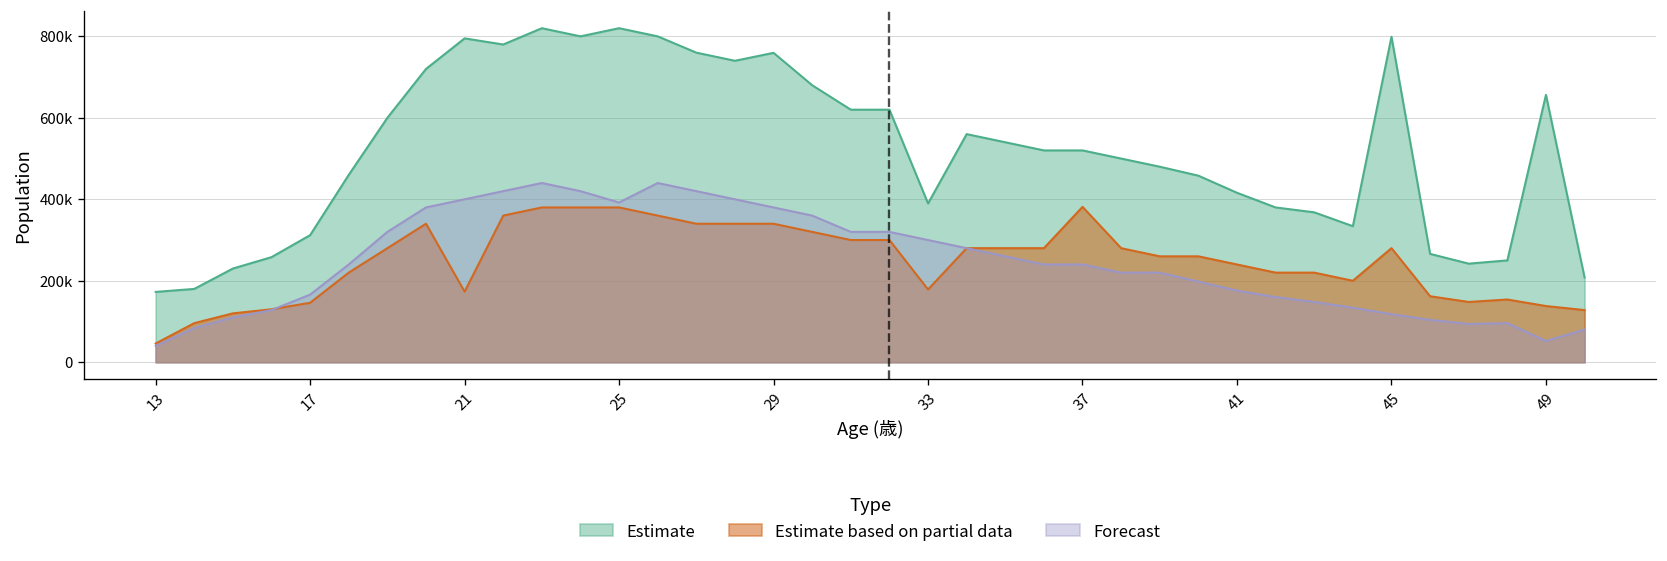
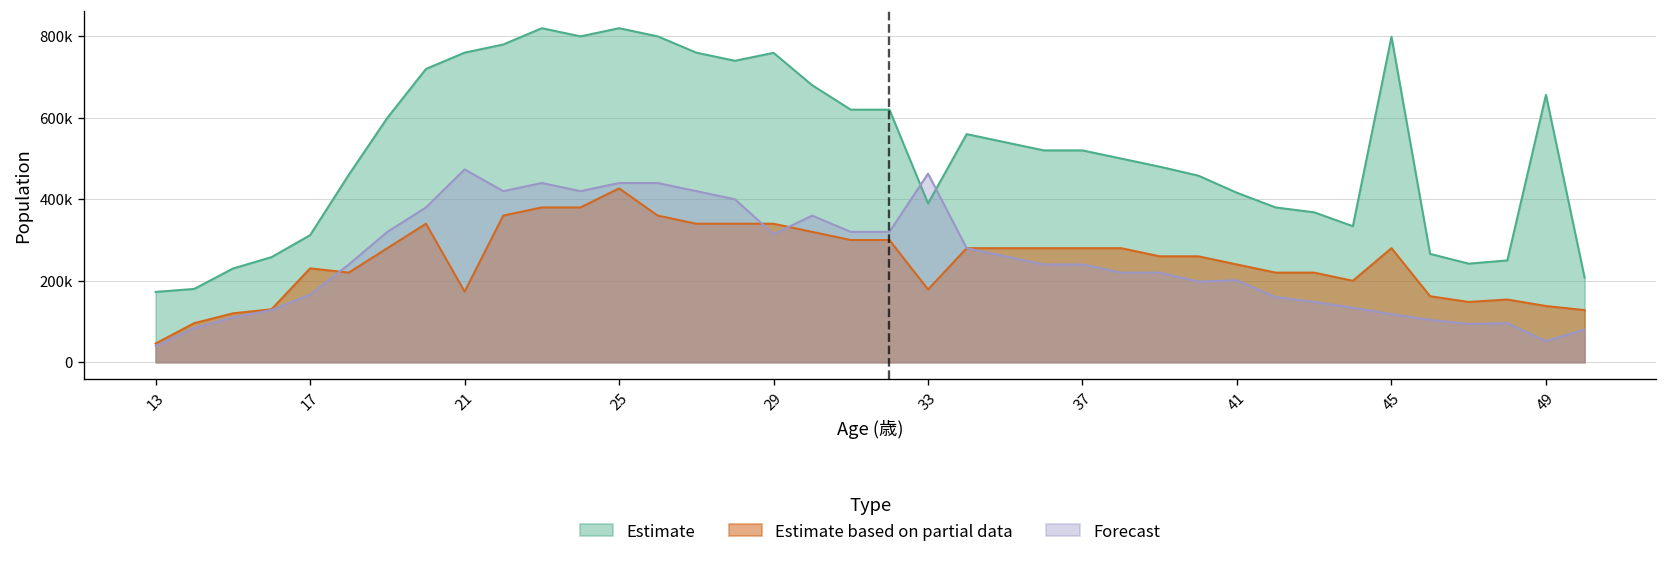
  {
    "Estimate": {
      "13": 170000,
      "17": 310000,
-     "21": 800000,
+     "21": 760000,
      "25": 820000,
      "29": 760000,
      "33": 390000,
      "37": 520000,
      "41": 420000,
      "45": 800000,
      "49": 660000
    },
    "Estimate based on partial data": {
-     "17": 150000,
+     "17": 230000,
      "21": 170000,
-     "25": 380000,
+     "25": 430000,
      "29": 340000,
      "33": 180000,
-     "37": 380000,
+     "37": 280000,
      "41": 240000,
      "45": 280000,
      "49": 140000
    },
    "Forecast": {
      "17": 170000,
-     "21": 400000,
-     "25": 390000,
-     "29": 380000,
-     "33": 300000,
+     "21": 470000,
+     "25": 440000,
+     "29": 310000,
+     "33": 460000,
      "37": 240000,
-     "41": 180000,
+     "41": 200000,
      "45": 120000,
      "49": 50000
    }
  }
